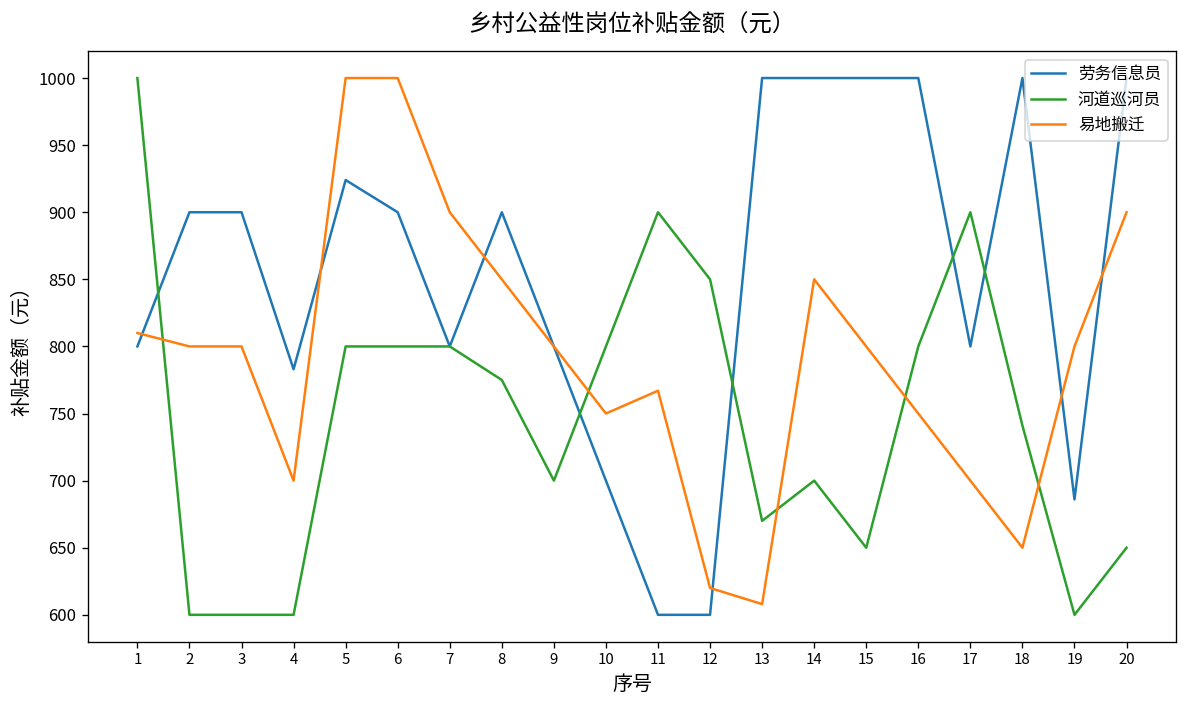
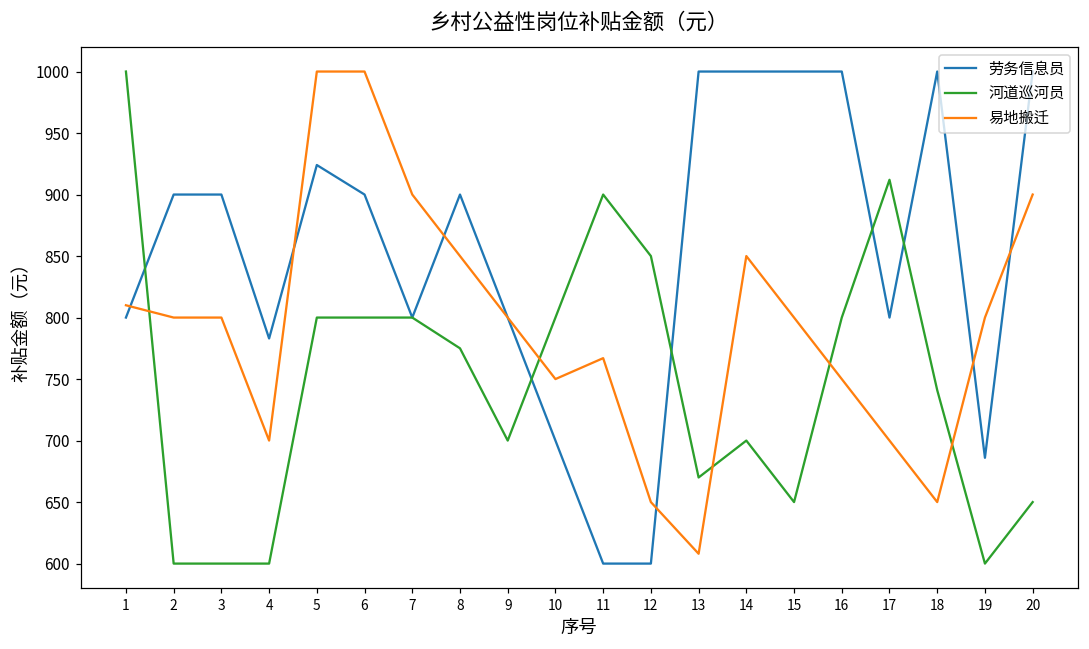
  {
    "劳务信息员": {
      "1": 800,
      "2": 900,
      "3": 900,
      "4": 783,
      "5": 924,
      "6": 900,
      "8": 900,
      "10": 700,
      "11": 600,
      "12": 600,
      "13": 1000,
      "14": 1000,
      "15": 1000,
      "16": 1000,
      "17": 800,
      "18": 1000,
      "19": 686
    },
    "河道巡河员": {
      "1": 1000,
      "2": 600,
      "3": 600,
      "4": 600,
      "5": 800,
      "6": 800,
      "8": 775,
      "9": 700,
      "10": 800,
      "11": 900,
      "12": 850,
      "13": 670,
      "14": 700,
      "15": 650,
      "16": 800,
-     "17": 900,
+     "17": 912,
      "18": 741,
      "19": 600,
      "20": 650
    },
    "易地搬迁": {
      "1": 810,
      "2": 800,
      "3": 800,
      "4": 700,
      "5": 1000,
      "6": 1000,
      "7": 900,
      "8": 850,
      "10": 750,
      "11": 767,
-     "12": 620,
+     "12": 650,
      "13": 608,
      "14": 850,
      "15": 800,
      "16": 750,
      "17": 700,
      "18": 650,
      "19": 800,
      "20": 900
    }
  }
